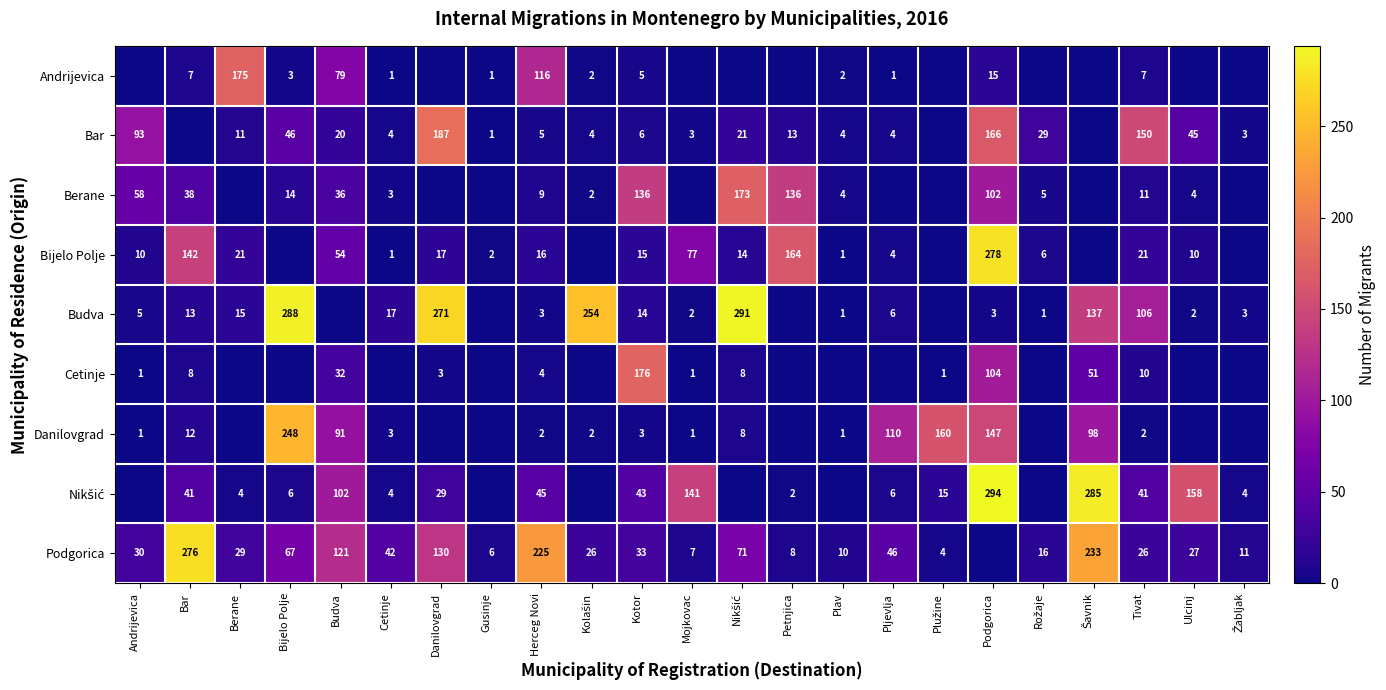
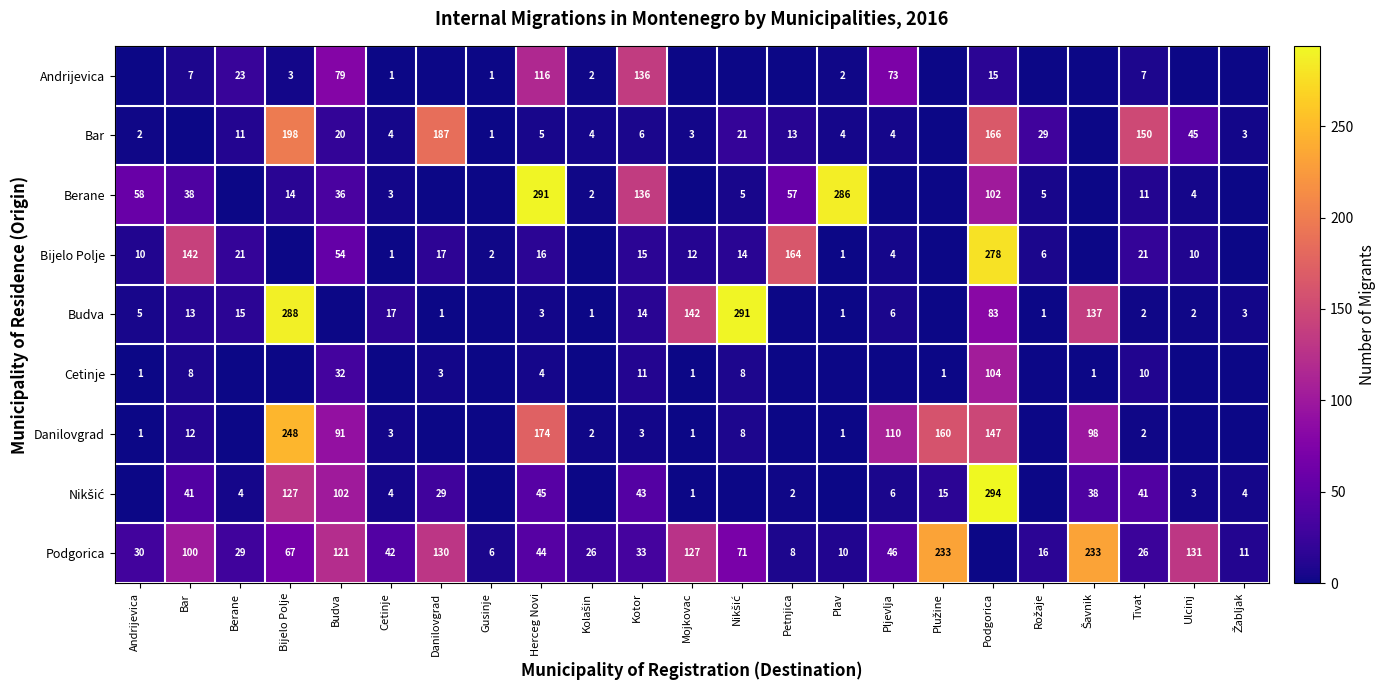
  {
    "Andrijevica": {
      "Bar": 7,
-     "Berane": 175,
+     "Berane": 23,
      "Bijelo Polje": 3,
      "Budva": 79,
      "Cetinje": 1,
      "Gusinje": 1,
      "Herceg Novi": 116,
      "Kolašin": 2,
-     "Kotor": 5,
+     "Kotor": 136,
      "Plav": 2,
-     "Pljevlja": 1,
+     "Pljevlja": 73,
      "Podgorica": 15,
      "Tivat": 7
    },
    "Bar": {
-     "Andrijevica": 93,
+     "Andrijevica": 2,
      "Berane": 11,
-     "Bijelo Polje": 46,
+     "Bijelo Polje": 198,
      "Budva": 20,
      "Cetinje": 4,
      "Danilovgrad": 187,
      "Gusinje": 1,
      "Herceg Novi": 5,
      "Kolašin": 4,
      "Kotor": 6,
      "Mojkovac": 3,
      "Nikšić": 21,
      "Petnjica": 13,
      "Plav": 4,
      "Pljevlja": 4,
      "Podgorica": 166,
      "Rožaje": 29,
      "Tivat": 150,
      "Ulcinj": 45,
      "Žabljak": 3
    },
    "Berane": {
      "Andrijevica": 58,
      "Bar": 38,
      "Bijelo Polje": 14,
      "Budva": 36,
      "Cetinje": 3,
-     "Herceg Novi": 9,
+     "Herceg Novi": 291,
      "Kolašin": 2,
      "Kotor": 136,
-     "Nikšić": 173,
-     "Petnjica": 136,
-     "Plav": 4,
+     "Nikšić": 5,
+     "Petnjica": 57,
+     "Plav": 286,
      "Podgorica": 102,
      "Rožaje": 5,
      "Tivat": 11,
      "Ulcinj": 4
    },
    "Bijelo Polje": {
      "Andrijevica": 10,
      "Bar": 142,
      "Berane": 21,
      "Budva": 54,
      "Cetinje": 1,
      "Danilovgrad": 17,
      "Gusinje": 2,
      "Herceg Novi": 16,
      "Kotor": 15,
-     "Mojkovac": 77,
+     "Mojkovac": 12,
      "Nikšić": 14,
      "Petnjica": 164,
      "Plav": 1,
      "Pljevlja": 4,
      "Podgorica": 278,
      "Rožaje": 6,
      "Tivat": 21,
      "Ulcinj": 10
    },
    "Budva": {
      "Andrijevica": 5,
      "Bar": 13,
      "Berane": 15,
      "Bijelo Polje": 288,
      "Cetinje": 17,
-     "Danilovgrad": 271,
+     "Danilovgrad": 1,
      "Herceg Novi": 3,
-     "Kolašin": 254,
+     "Kolašin": 1,
      "Kotor": 14,
-     "Mojkovac": 2,
+     "Mojkovac": 142,
      "Nikšić": 291,
      "Plav": 1,
      "Pljevlja": 6,
-     "Podgorica": 3,
+     "Podgorica": 83,
      "Rožaje": 1,
      "Šavnik": 137,
-     "Tivat": 106,
+     "Tivat": 2,
      "Ulcinj": 2,
      "Žabljak": 3
    },
    "Cetinje": {
      "Andrijevica": 1,
      "Bar": 8,
      "Budva": 32,
      "Danilovgrad": 3,
      "Herceg Novi": 4,
-     "Kotor": 176,
+     "Kotor": 11,
      "Mojkovac": 1,
      "Nikšić": 8,
      "Plužine": 1,
      "Podgorica": 104,
-     "Šavnik": 51,
+     "Šavnik": 1,
      "Tivat": 10
    },
    "Danilovgrad": {
      "Andrijevica": 1,
      "Bar": 12,
      "Bijelo Polje": 248,
      "Budva": 91,
      "Cetinje": 3,
-     "Herceg Novi": 2,
+     "Herceg Novi": 174,
      "Kolašin": 2,
      "Kotor": 3,
      "Mojkovac": 1,
      "Nikšić": 8,
      "Plav": 1,
      "Pljevlja": 110,
      "Plužine": 160,
      "Podgorica": 147,
      "Šavnik": 98,
      "Tivat": 2
    },
    "Nikšić": {
      "Bar": 41,
      "Berane": 4,
-     "Bijelo Polje": 6,
+     "Bijelo Polje": 127,
      "Budva": 102,
      "Cetinje": 4,
      "Danilovgrad": 29,
      "Herceg Novi": 45,
      "Kotor": 43,
-     "Mojkovac": 141,
+     "Mojkovac": 1,
      "Petnjica": 2,
      "Pljevlja": 6,
      "Plužine": 15,
      "Podgorica": 294,
-     "Šavnik": 285,
+     "Šavnik": 38,
      "Tivat": 41,
-     "Ulcinj": 158,
+     "Ulcinj": 3,
      "Žabljak": 4
    },
    "Podgorica": {
      "Andrijevica": 30,
-     "Bar": 276,
+     "Bar": 100,
      "Berane": 29,
      "Bijelo Polje": 67,
      "Budva": 121,
      "Cetinje": 42,
      "Danilovgrad": 130,
      "Gusinje": 6,
-     "Herceg Novi": 225,
+     "Herceg Novi": 44,
      "Kolašin": 26,
      "Kotor": 33,
-     "Mojkovac": 7,
+     "Mojkovac": 127,
      "Nikšić": 71,
      "Petnjica": 8,
      "Plav": 10,
      "Pljevlja": 46,
-     "Plužine": 4,
+     "Plužine": 233,
      "Rožaje": 16,
      "Šavnik": 233,
      "Tivat": 26,
-     "Ulcinj": 27,
+     "Ulcinj": 131,
      "Žabljak": 11
    }
  }
